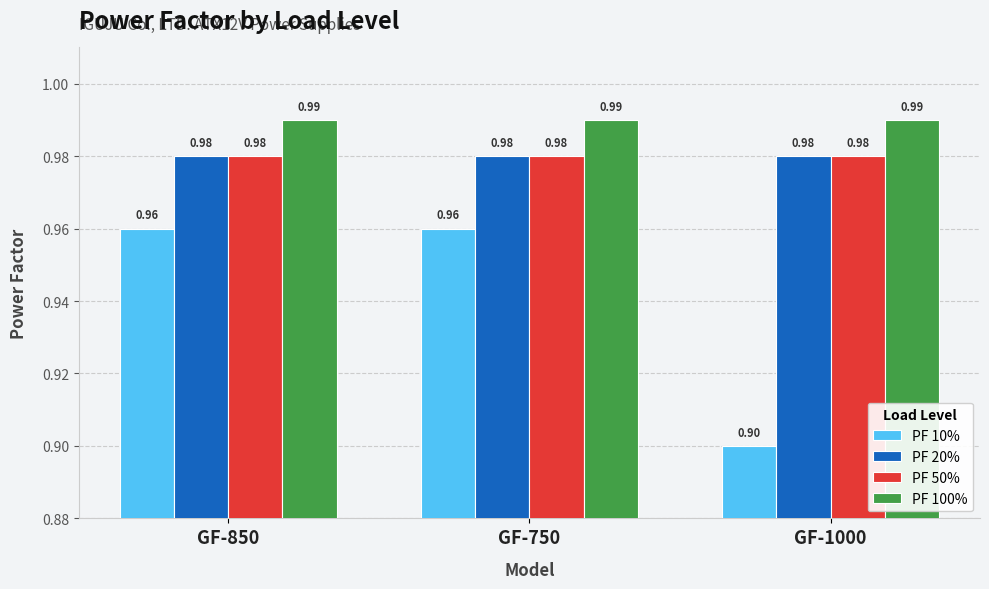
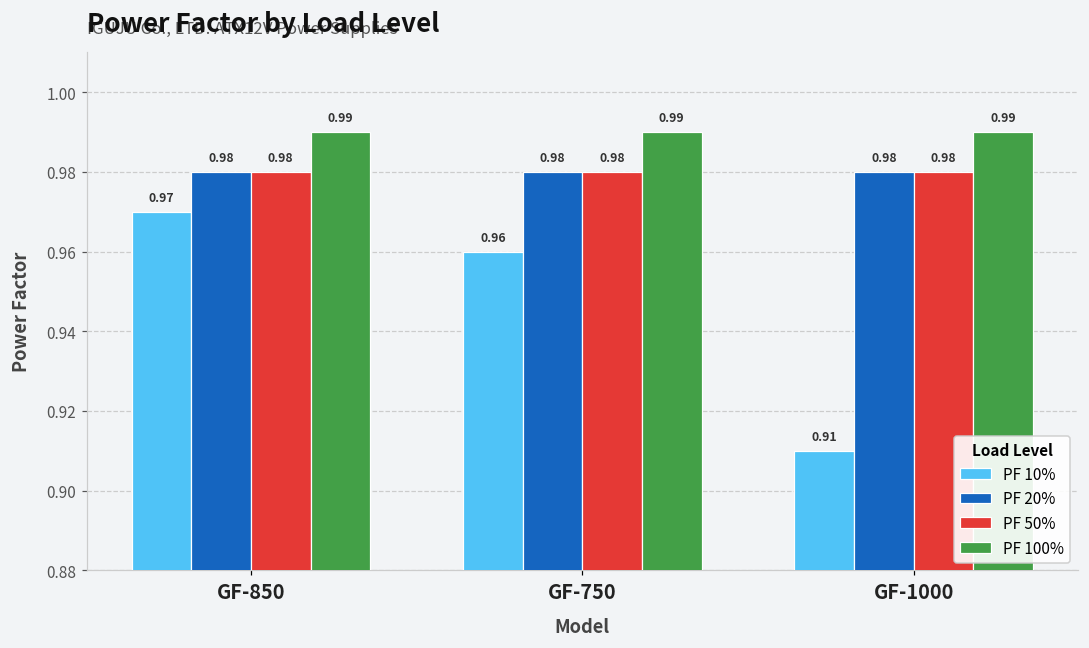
  {
    "PF 10%": {
-     "GF-850": 0.96,
+     "GF-850": 0.97,
      "GF-750": 0.96,
-     "GF-1000": 0.90
+     "GF-1000": 0.91
    },
    "PF 20%": {
      "GF-850": 0.98,
      "GF-750": 0.98,
      "GF-1000": 0.98
    },
    "PF 50%": {
      "GF-850": 0.98,
      "GF-750": 0.98,
      "GF-1000": 0.98
    },
    "PF 100%": {
      "GF-850": 0.99,
      "GF-750": 0.99,
      "GF-1000": 0.99
    }
  }
